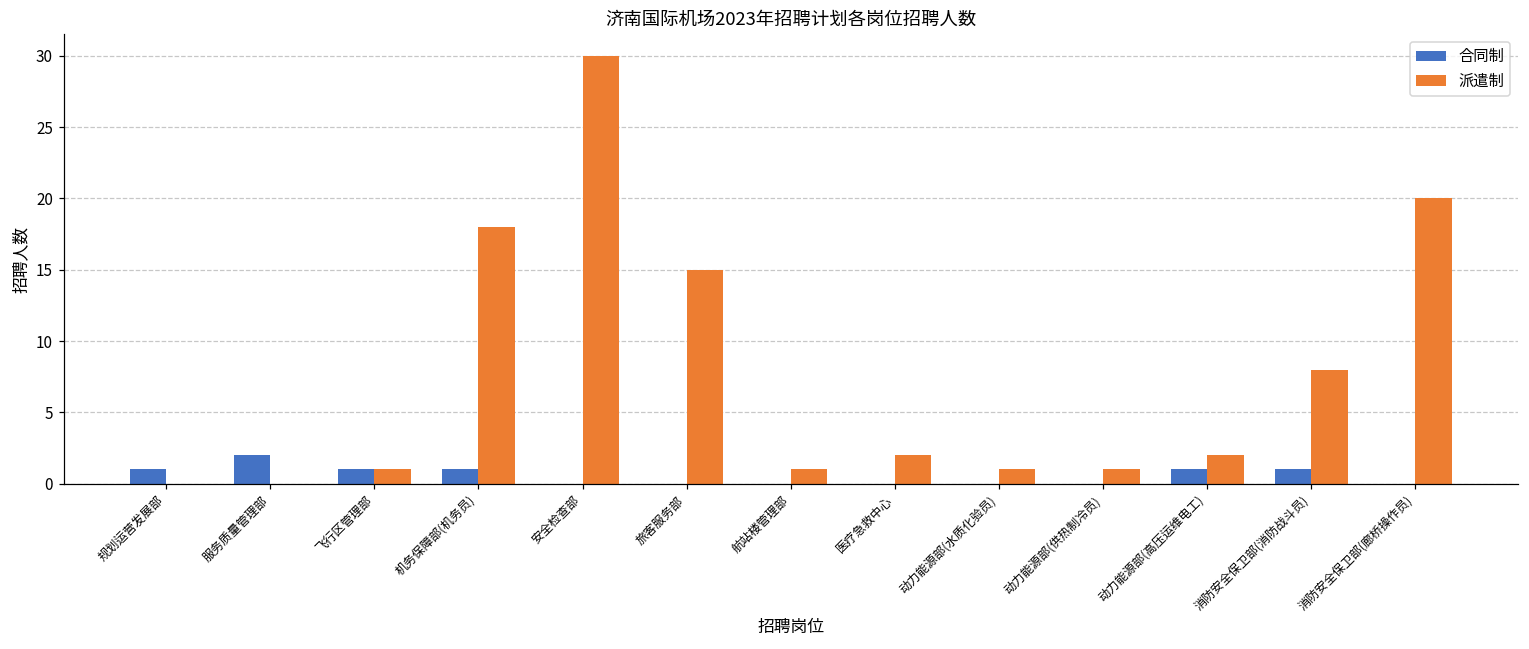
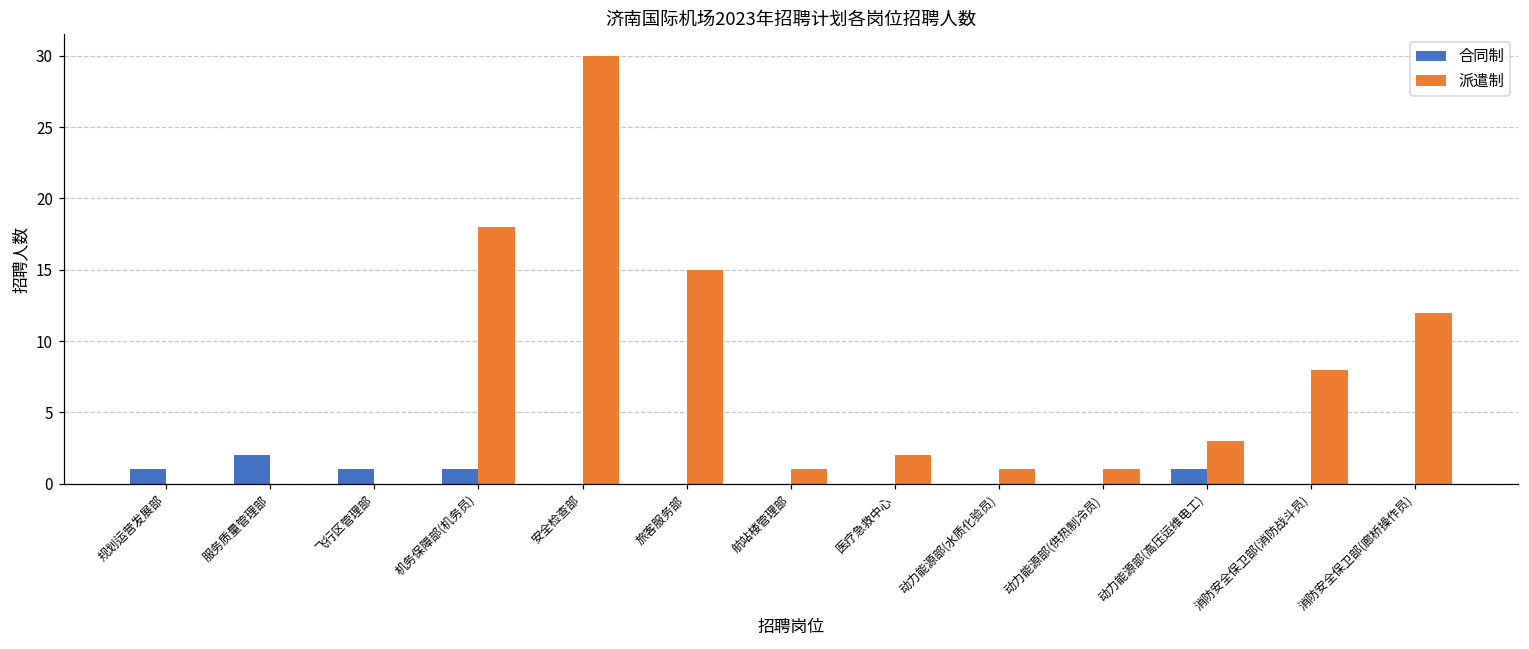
  {
    "合同制": {
      "规划运营发展部": 1,
      "服务质量管理部": 2,
      "飞行区管理部": 1,
      "机务保障部(机务员)": 1,
      "安全检查部": 0,
      "旅客服务部": 0,
      "航站楼管理部": 0,
      "医疗急救中心": 0,
      "动力能源部(水质化验员)": 0,
      "动力能源部(供热制冷员)": 0,
      "动力能源部(高压运维电工)": 1,
-     "消防安全保卫部(消防战斗员)": 1,
+     "消防安全保卫部(消防战斗员)": 0,
      "消防安全保卫部(廊桥操作员)": 0
    },
    "派遣制": {
      "规划运营发展部": 0,
      "服务质量管理部": 0,
-     "飞行区管理部": 1,
+     "飞行区管理部": 0,
      "机务保障部(机务员)": 18,
      "安全检查部": 30,
      "旅客服务部": 15,
      "航站楼管理部": 1,
      "医疗急救中心": 2,
      "动力能源部(水质化验员)": 1,
      "动力能源部(供热制冷员)": 1,
-     "动力能源部(高压运维电工)": 2,
+     "动力能源部(高压运维电工)": 3,
      "消防安全保卫部(消防战斗员)": 8,
-     "消防安全保卫部(廊桥操作员)": 20
+     "消防安全保卫部(廊桥操作员)": 12
    }
  }
